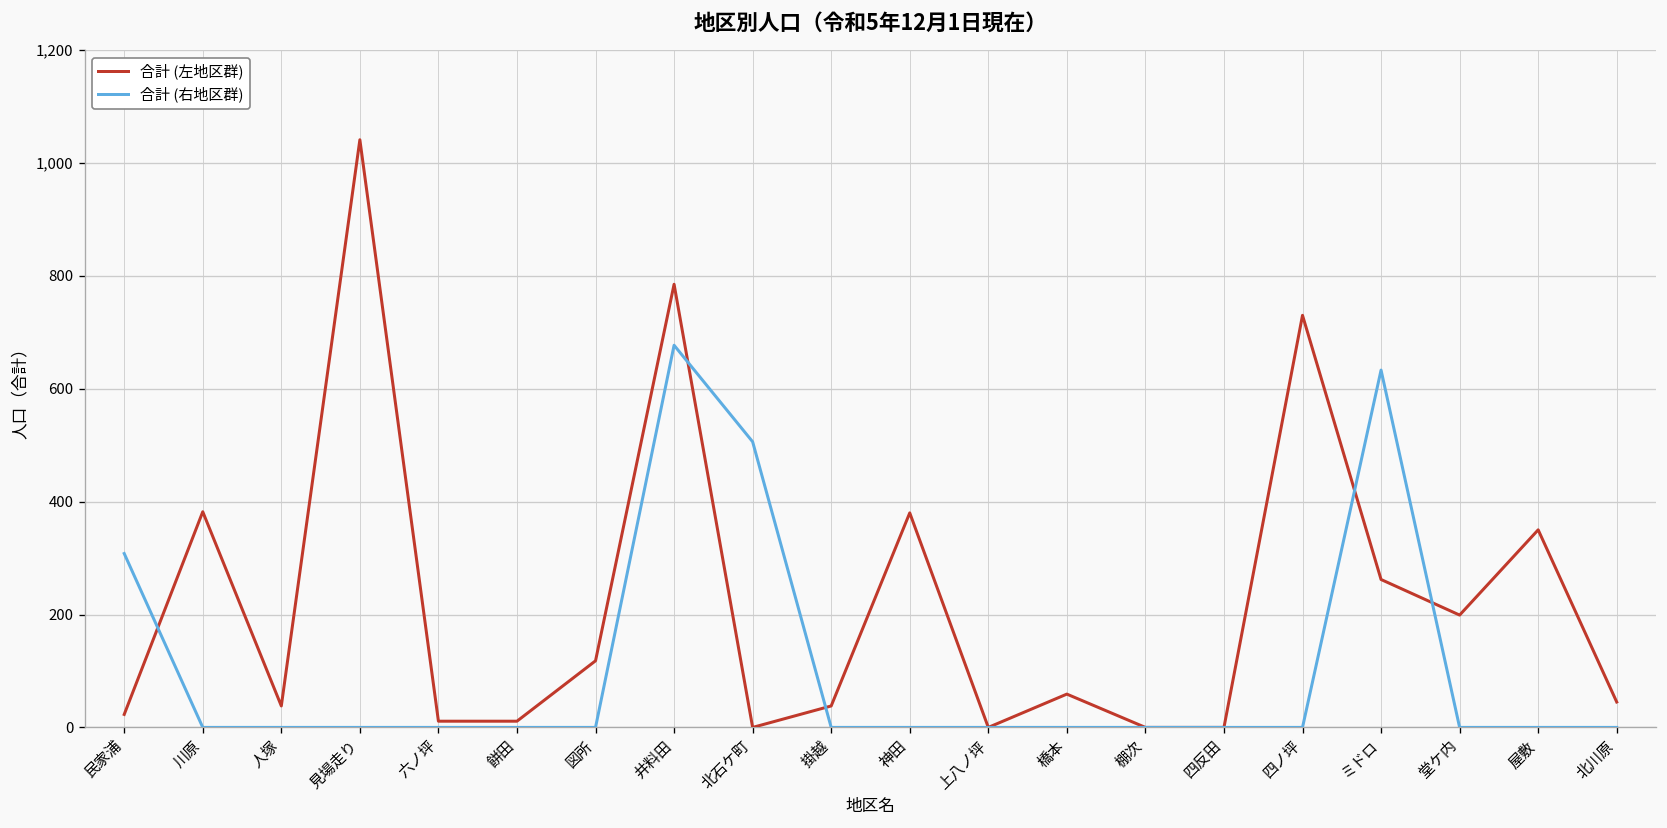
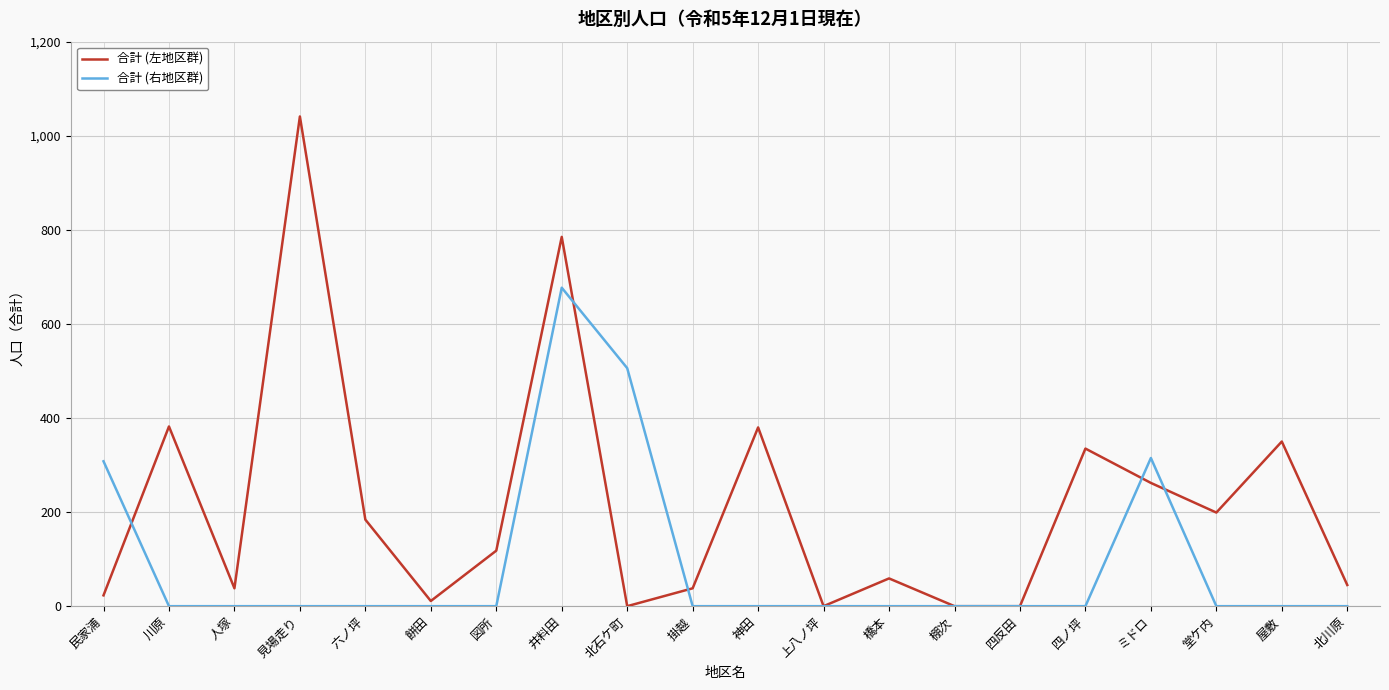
  {
    "合計 (左地区群)": {
      "民家浦": "20",
      "川原": "380",
      "人塚": "40",
      "見場走り": "1,040",
-     "六ノ坪": "10",
+     "六ノ坪": "180",
      "餅田": "10",
      "図所": "120",
      "井料田": "790",
      "北石ケ町": "0",
      "掛越": "40",
      "神田": "380",
      "橋本": "60",
-     "四ノ坪": "730",
+     "四ノ坪": "340",
      "ミドロ": "260",
      "堂ケ内": "200",
      "屋敷": "350",
      "北川原": "50"
    },
    "合計 (右地区群)": {
      "民家浦": "310",
      "川原": "0",
      "人塚": "0",
      "見場走り": "0",
      "六ノ坪": "0",
      "餅田": "0",
      "図所": "0",
      "井料田": "680",
      "北石ケ町": "510",
      "掛越": "0",
      "神田": "0",
      "橋本": "0",
      "四ノ坪": "0",
-     "ミドロ": "630",
+     "ミドロ": "320",
      "堂ケ内": "0",
      "屋敷": "0",
      "北川原": "0"
    }
  }
